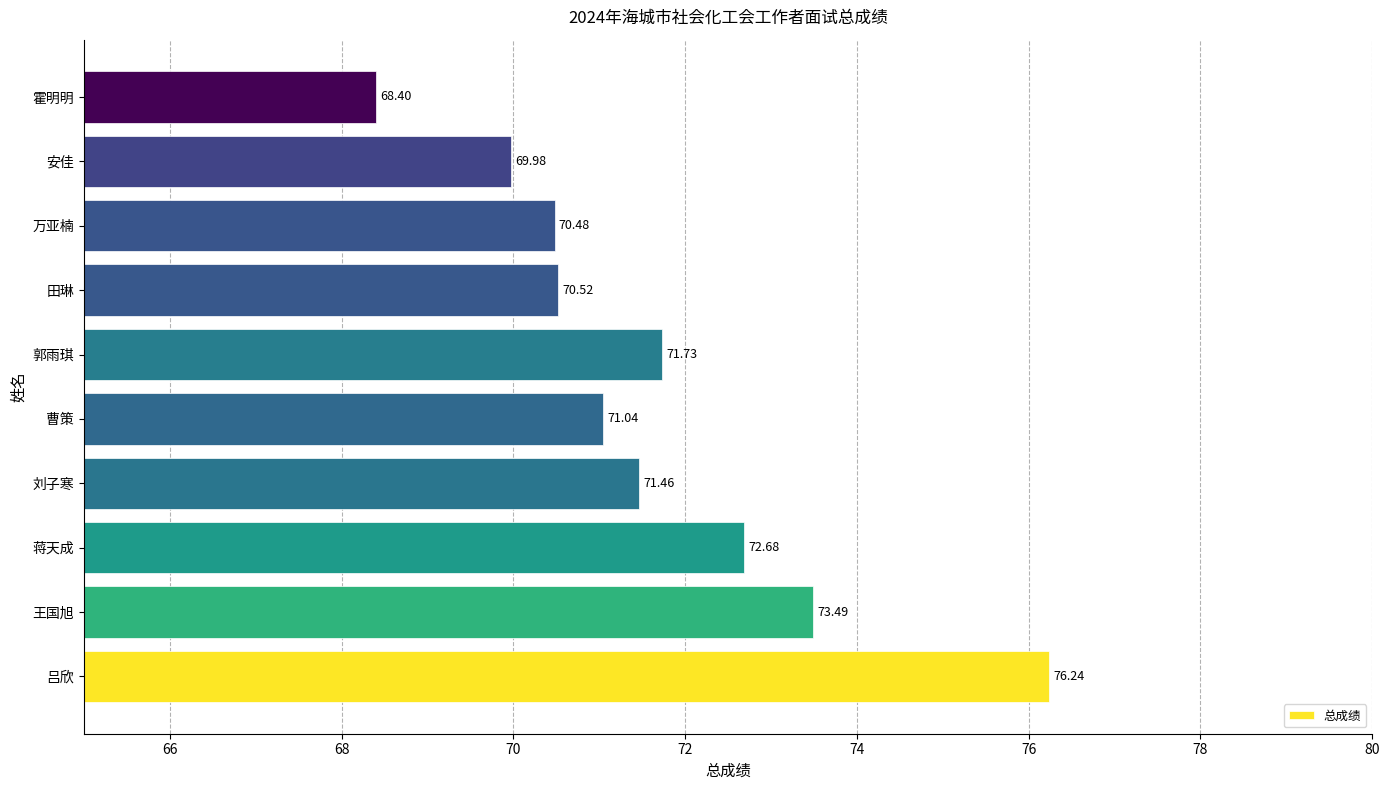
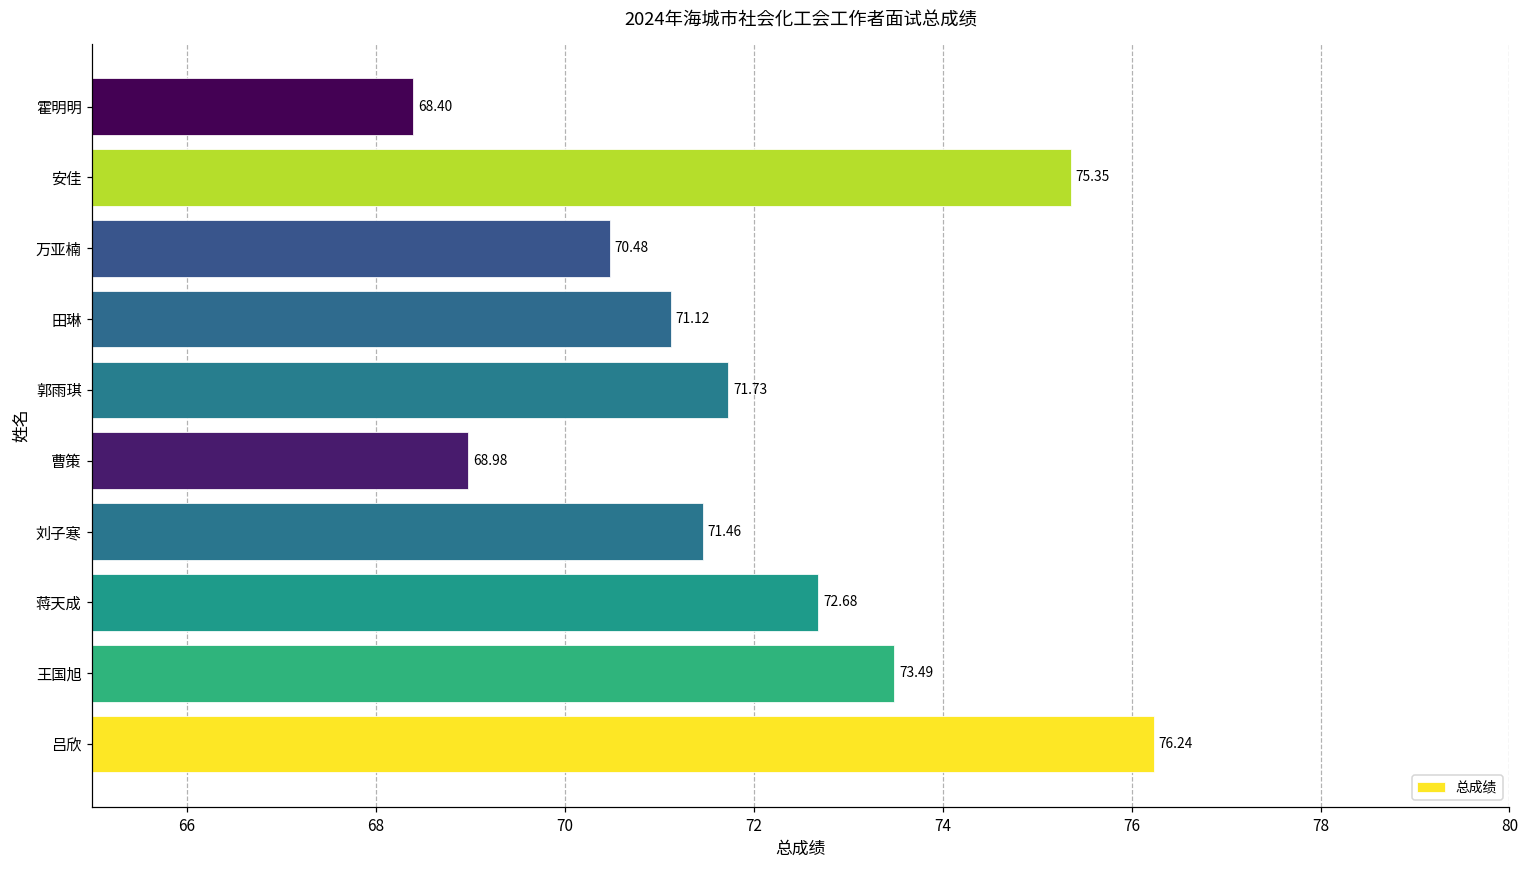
  {
    "霍明明": 68.40,
-   "安佳": 69.98,
+   "安佳": 75.35,
    "万亚楠": 70.48,
-   "田琳": 70.52,
+   "田琳": 71.12,
    "郭雨琪": 71.73,
-   "曹策": 71.04,
+   "曹策": 68.98,
    "刘子寒": 71.46,
    "蒋天成": 72.68,
    "王国旭": 73.49,
    "吕欣": 76.24
  }
